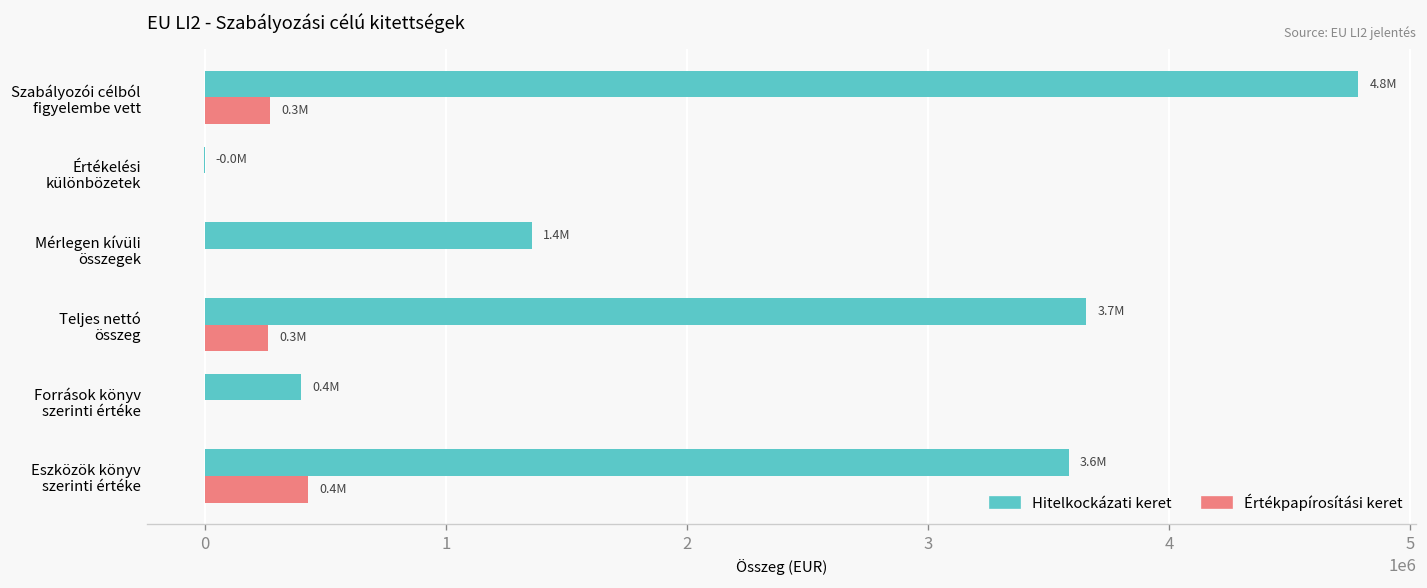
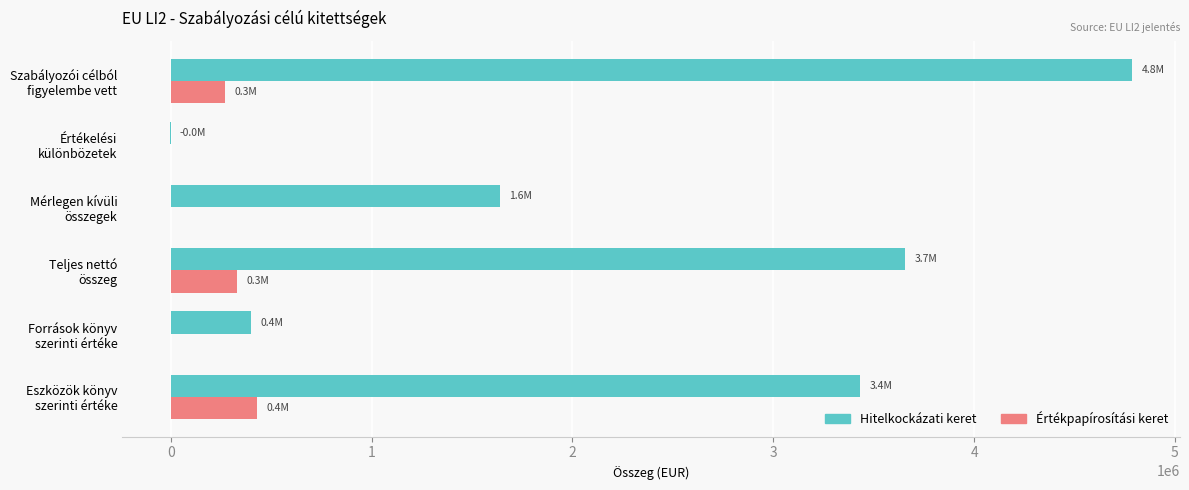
  {
    "Hitelkockázati keret": {
      "Szabályozói célból figyelembe vett": "4.8M",
-     "Mérlegen kívüli összegek": "1.4M",
+     "Mérlegen kívüli összegek": "1.6M",
      "Teljes nettó összeg": "3.7M",
      "Források könyv szerinti értéke": "0.4M",
-     "Eszközök könyv szerinti értéke": "3.6M"
+     "Eszközök könyv szerinti értéke": "3.4M"
    },
    "Értékpapírosítási keret": {
      "Mérlegen kívüli összegek": "0",
-     "Teljes nettó összeg": "260000",
+     "Teljes nettó összeg": "330000",
      "Források könyv szerinti értéke": "0"
    }
  }
